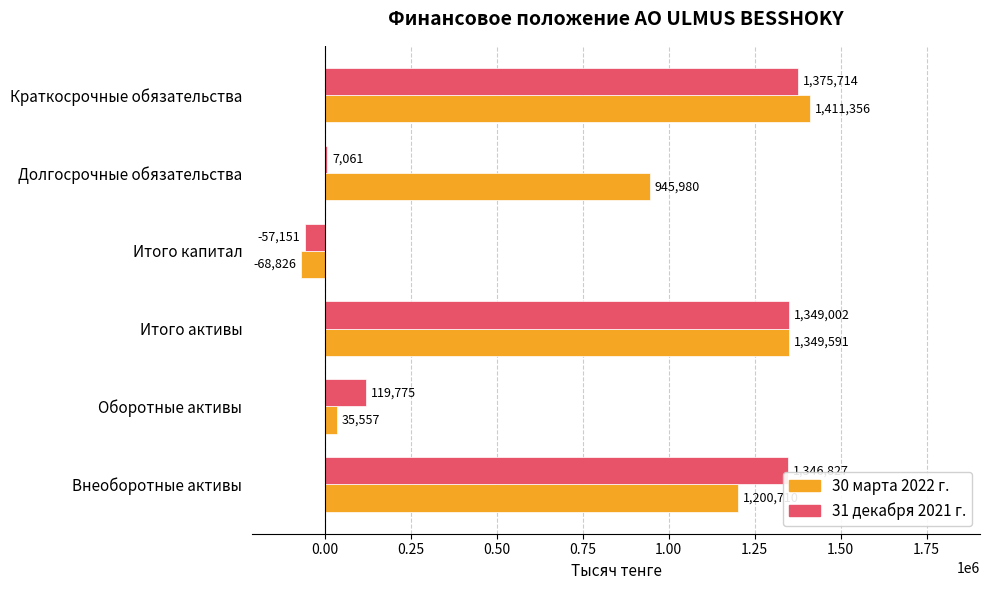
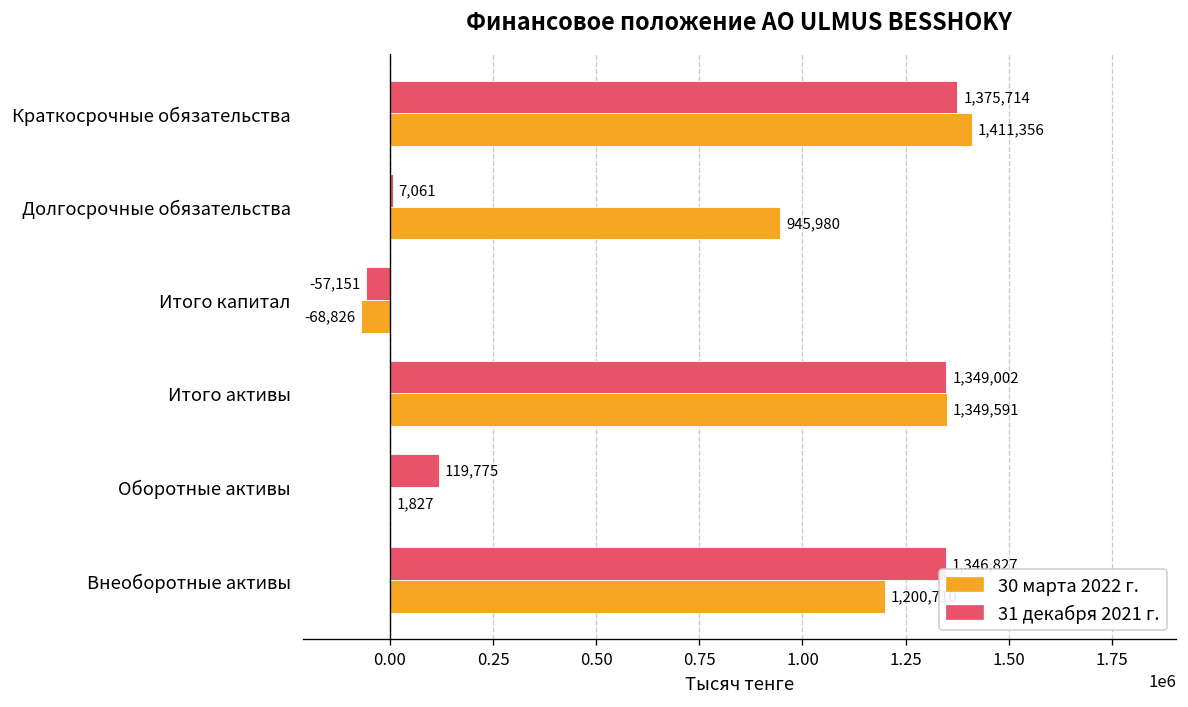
  {
    "30 марта 2022 г.": {
      "Краткосрочные обязательства": "1,411,356",
      "Долгосрочные обязательства": "945,980",
      "Итого капитал": "-68,826",
      "Итого активы": "1,349,591",
-     "Оборотные активы": "35,557"
+     "Оборотные активы": "1,827"
    },
    "31 декабря 2021 г.": {
      "Краткосрочные обязательства": "1,375,714",
      "Долгосрочные обязательства": "7,061",
      "Итого капитал": "-57,151",
      "Итого активы": "1,349,002",
      "Оборотные активы": "119,775"
    }
  }
